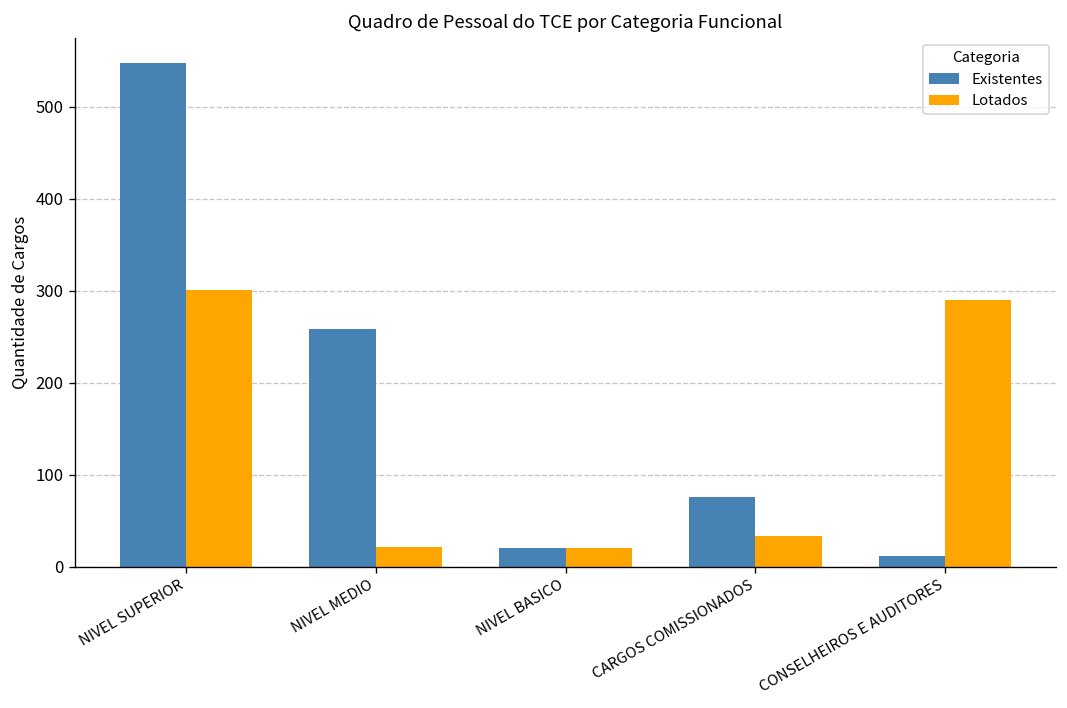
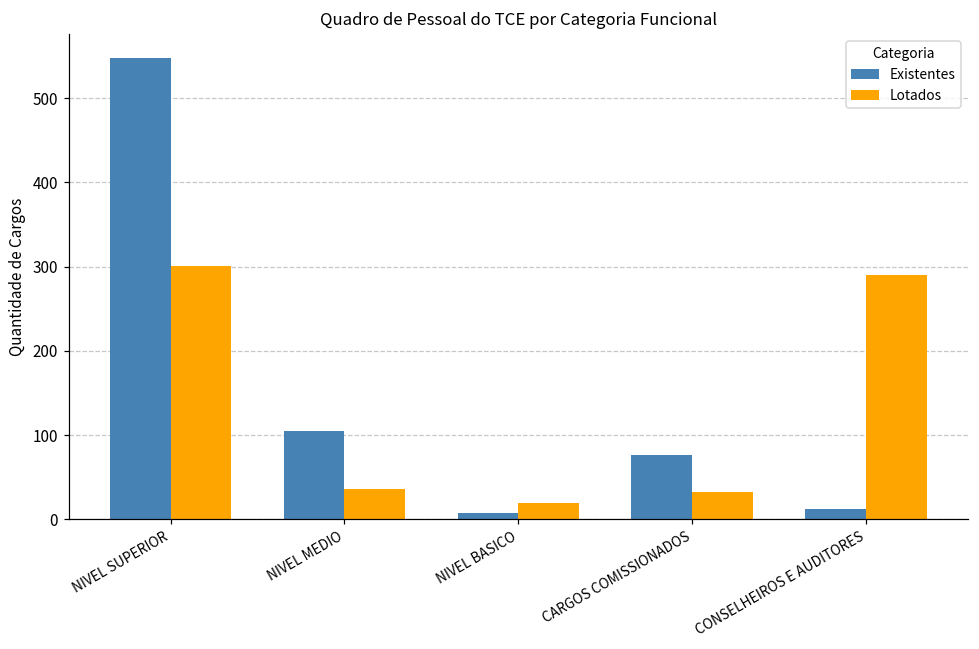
  {
    "Existentes": {
      "NIVEL SUPERIOR": 550,
-     "NIVEL MEDIO": 260,
-     "NIVEL BASICO": 20,
+     "NIVEL MEDIO": 110,
+     "NIVEL BASICO": 10,
      "CARGOS COMISSIONADOS": 80,
      "CONSELHEIROS E AUDITORES": 10
    },
    "Lotados": {
      "NIVEL SUPERIOR": 300,
-     "NIVEL MEDIO": 20,
+     "NIVEL MEDIO": 40,
      "NIVEL BASICO": 20,
      "CARGOS COMISSIONADOS": 30,
      "CONSELHEIROS E AUDITORES": 290
    }
  }
